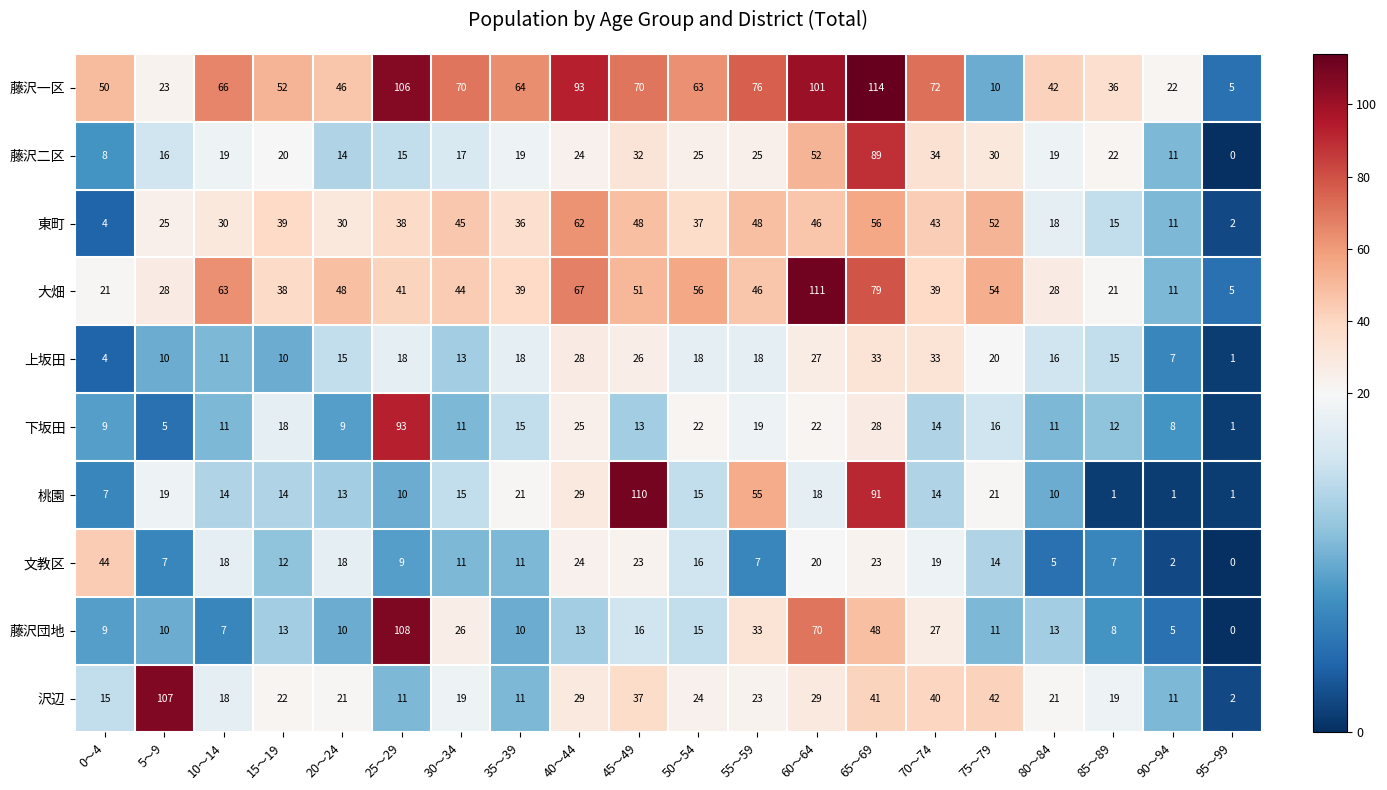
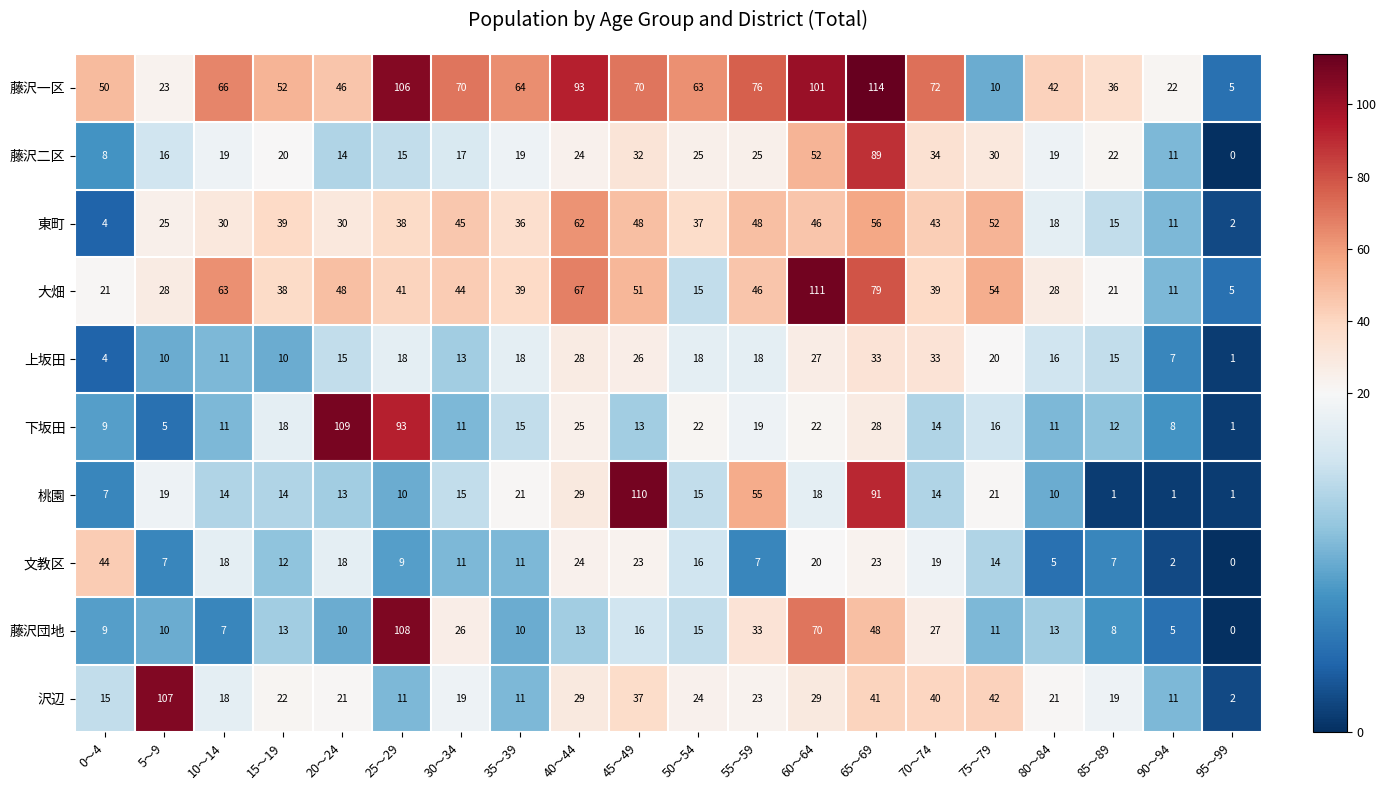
  {
    "藤沢一区": {
      "0～4": 50,
      "5～9": 23,
      "10～14": 66,
      "15～19": 52,
      "20～24": 46,
      "25～29": 106,
      "30～34": 70,
      "35～39": 64,
      "40～44": 93,
      "45～49": 70,
      "50～54": 63,
      "55～59": 76,
      "60～64": 101,
      "65～69": 114,
      "70～74": 72,
      "75～79": 10,
      "80～84": 42,
      "85～89": 36,
      "90～94": 22,
      "95～99": 5
    },
    "藤沢二区": {
      "0～4": 8,
      "5～9": 16,
      "10～14": 19,
      "15～19": 20,
      "20～24": 14,
      "25～29": 15,
      "30～34": 17,
      "35～39": 19,
      "40～44": 24,
      "45～49": 32,
      "50～54": 25,
      "55～59": 25,
      "60～64": 52,
      "65～69": 89,
      "70～74": 34,
      "75～79": 30,
      "80～84": 19,
      "85～89": 22,
      "90～94": 11,
      "95～99": 0
    },
    "東町": {
      "0～4": 4,
      "5～9": 25,
      "10～14": 30,
      "15～19": 39,
      "20～24": 30,
      "25～29": 38,
      "30～34": 45,
      "35～39": 36,
      "40～44": 62,
      "45～49": 48,
      "50～54": 37,
      "55～59": 48,
      "60～64": 46,
      "65～69": 56,
      "70～74": 43,
      "75～79": 52,
      "80～84": 18,
      "85～89": 15,
      "90～94": 11,
      "95～99": 2
    },
    "大畑": {
      "0～4": 21,
      "5～9": 28,
      "10～14": 63,
      "15～19": 38,
      "20～24": 48,
      "25～29": 41,
      "30～34": 44,
      "35～39": 39,
      "40～44": 67,
      "45～49": 51,
-     "50～54": 56,
+     "50～54": 15,
      "55～59": 46,
      "60～64": 111,
      "65～69": 79,
      "70～74": 39,
      "75～79": 54,
      "80～84": 28,
      "85～89": 21,
      "90～94": 11,
      "95～99": 5
    },
    "上坂田": {
      "0～4": 4,
      "5～9": 10,
      "10～14": 11,
      "15～19": 10,
      "20～24": 15,
      "25～29": 18,
      "30～34": 13,
      "35～39": 18,
      "40～44": 28,
      "45～49": 26,
      "50～54": 18,
      "55～59": 18,
      "60～64": 27,
      "65～69": 33,
      "70～74": 33,
      "75～79": 20,
      "80～84": 16,
      "85～89": 15,
      "90～94": 7,
      "95～99": 1
    },
    "下坂田": {
      "0～4": 9,
      "5～9": 5,
      "10～14": 11,
      "15～19": 18,
-     "20～24": 9,
+     "20～24": 109,
      "25～29": 93,
      "30～34": 11,
      "35～39": 15,
      "40～44": 25,
      "45～49": 13,
      "50～54": 22,
      "55～59": 19,
      "60～64": 22,
      "65～69": 28,
      "70～74": 14,
      "75～79": 16,
      "80～84": 11,
      "85～89": 12,
      "90～94": 8,
      "95～99": 1
    },
    "桃園": {
      "0～4": 7,
      "5～9": 19,
      "10～14": 14,
      "15～19": 14,
      "20～24": 13,
      "25～29": 10,
      "30～34": 15,
      "35～39": 21,
      "40～44": 29,
      "45～49": 110,
      "50～54": 15,
      "55～59": 55,
      "60～64": 18,
      "65～69": 91,
      "70～74": 14,
      "75～79": 21,
      "80～84": 10,
      "85～89": 1,
      "90～94": 1,
      "95～99": 1
    },
    "文教区": {
      "0～4": 44,
      "5～9": 7,
      "10～14": 18,
      "15～19": 12,
      "20～24": 18,
      "25～29": 9,
      "30～34": 11,
      "35～39": 11,
      "40～44": 24,
      "45～49": 23,
      "50～54": 16,
      "55～59": 7,
      "60～64": 20,
      "65～69": 23,
      "70～74": 19,
      "75～79": 14,
      "80～84": 5,
      "85～89": 7,
      "90～94": 2,
      "95～99": 0
    },
    "藤沢団地": {
      "0～4": 9,
      "5～9": 10,
      "10～14": 7,
      "15～19": 13,
      "20～24": 10,
      "25～29": 108,
      "30～34": 26,
      "35～39": 10,
      "40～44": 13,
      "45～49": 16,
      "50～54": 15,
      "55～59": 33,
      "60～64": 70,
      "65～69": 48,
      "70～74": 27,
      "75～79": 11,
      "80～84": 13,
      "85～89": 8,
      "90～94": 5,
      "95～99": 0
    },
    "沢辺": {
      "0～4": 15,
      "5～9": 107,
      "10～14": 18,
      "15～19": 22,
      "20～24": 21,
      "25～29": 11,
      "30～34": 19,
      "35～39": 11,
      "40～44": 29,
      "45～49": 37,
      "50～54": 24,
      "55～59": 23,
      "60～64": 29,
      "65～69": 41,
      "70～74": 40,
      "75～79": 42,
      "80～84": 21,
      "85～89": 19,
      "90～94": 11,
      "95～99": 2
    }
  }
